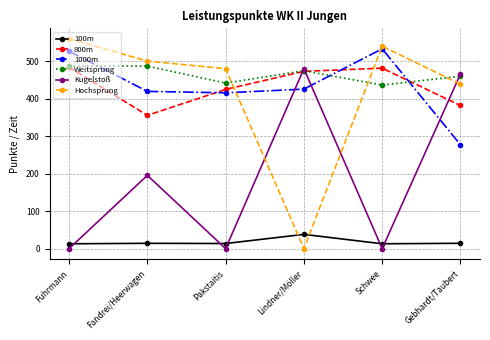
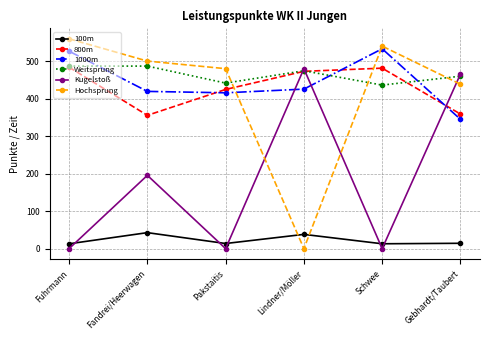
  {
    "100m": {
      "Fuhrmann": 10,
-     "Fandrei/Heerwagen": 10,
+     "Fandrei/Heerwagen": 40,
      "Pakstaitis": 10,
      "Lindner/Möller": 40,
      "Schwee": 10,
      "Gebhardt/Taubert": 10
    },
    "800m": {
      "Fandrei/Heerwagen": 360,
      "Pakstaitis": 420,
      "Schwee": 480,
-     "Gebhardt/Taubert": 380
+     "Gebhardt/Taubert": 360
    },
    "1000m": {
      "Fandrei/Heerwagen": 420,
      "Pakstaitis": 420,
      "Lindner/Möller": 430,
      "Schwee": 530,
-     "Gebhardt/Taubert": 280
+     "Gebhardt/Taubert": 340
    },
    "Weitsprung": {
      "Fandrei/Heerwagen": 490,
      "Pakstaitis": 440,
      "Schwee": 440
    },
    "Kugelstoß": {
      "Fuhrmann": 0,
      "Fandrei/Heerwagen": 200,
      "Pakstaitis": 0,
      "Schwee": 0
    },
    "Hochsprung": {
      "Fandrei/Heerwagen": 500,
      "Pakstaitis": 480,
      "Lindner/Möller": 0,
      "Schwee": 540,
      "Gebhardt/Taubert": 440
    }
  }
